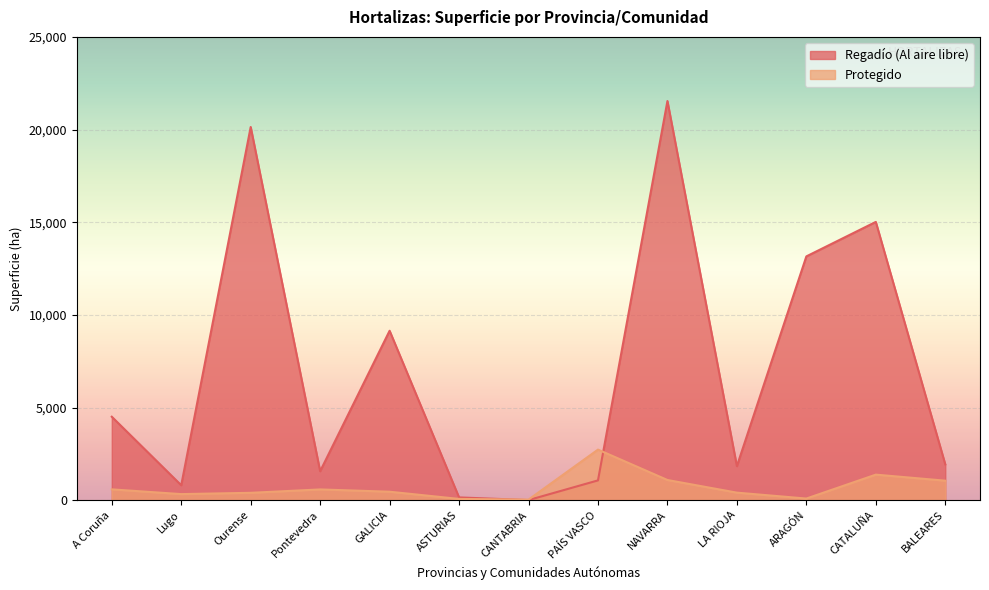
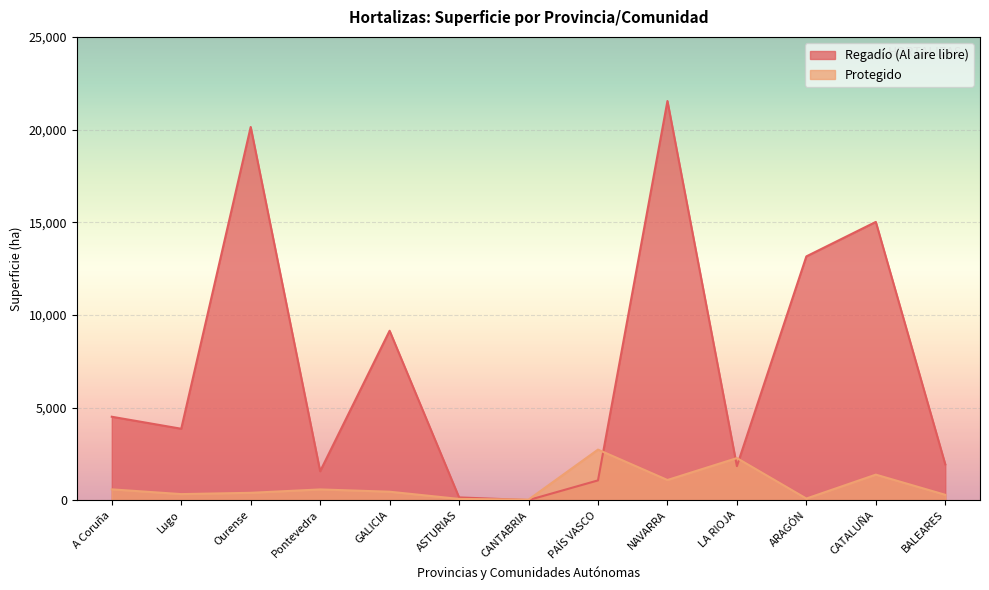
  {
    "Regadío (Al aire libre)": {
      "A Coruña": "4,500",
-     "Lugo": "800",
+     "Lugo": "3,900",
      "Ourense": "20,100",
      "Pontevedra": "1,600",
      "GALICIA": "9,100",
      "PAÍS VASCO": "1,100",
      "NAVARRA": "21,500",
      "LA RIOJA": "1,800",
      "ARAGÓN": "13,200",
      "CATALUÑA": "15,000",
      "BALEARES": "1,900"
    },
    "Protegido": {
      "A Coruña": "600",
      "Lugo": "300",
      "Ourense": "400",
      "Pontevedra": "600",
      "GALICIA": "500",
      "PAÍS VASCO": "2,700",
      "NAVARRA": "1,100",
-     "LA RIOJA": "400",
+     "LA RIOJA": "2,300",
      "ARAGÓN": "100",
      "CATALUÑA": "1,400",
-     "BALEARES": "1,100"
+     "BALEARES": "300"
    }
  }
